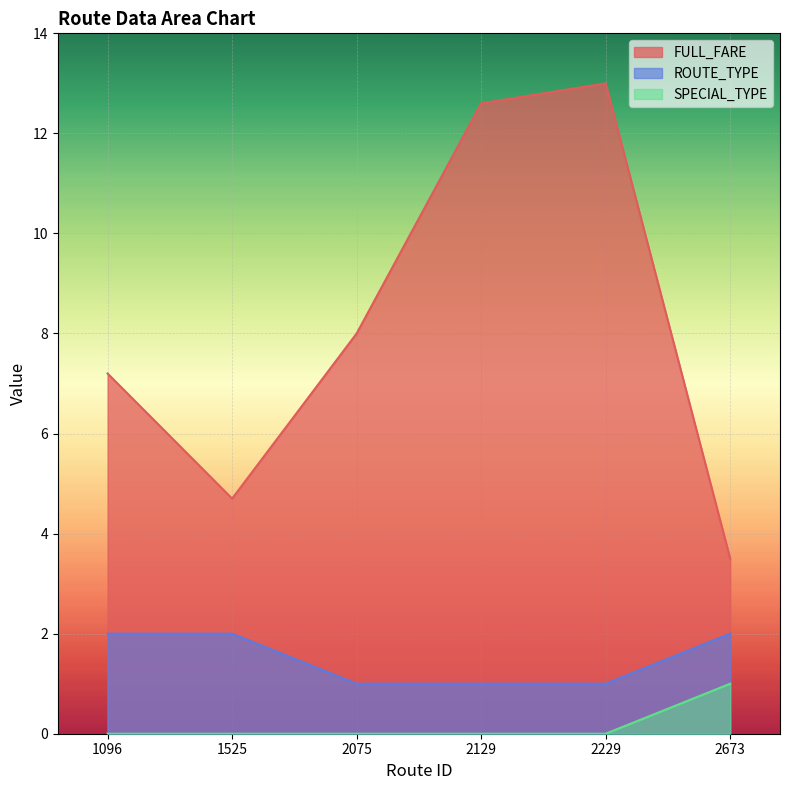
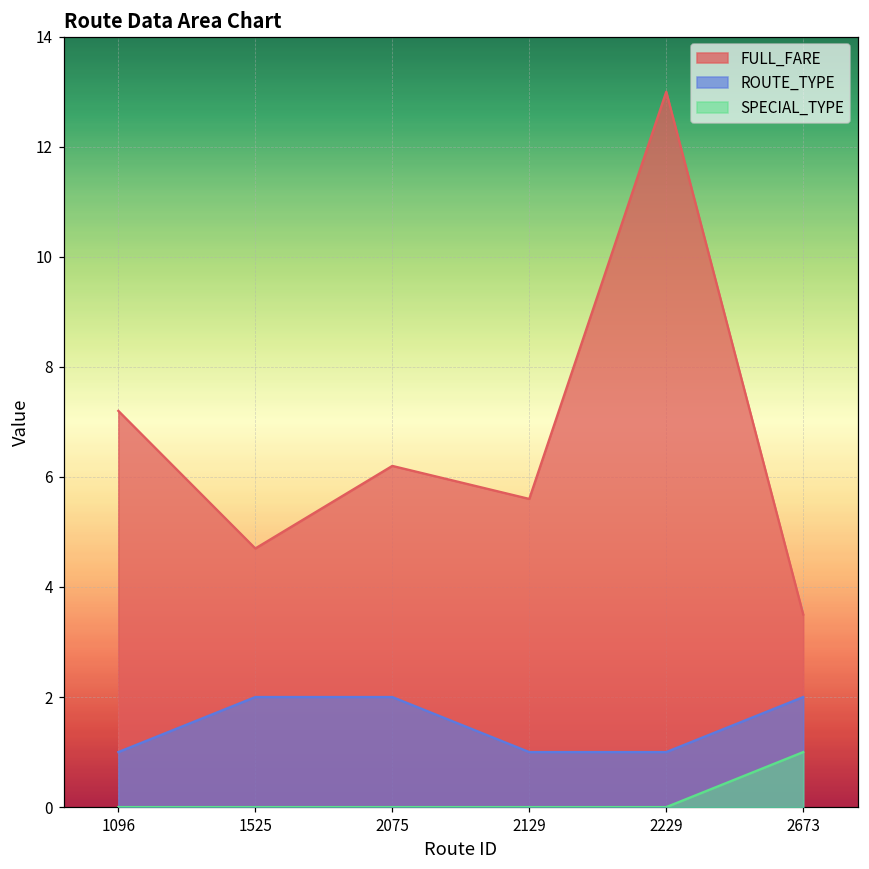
  {
    "FULL_FARE": {
      "1096": 7.2,
      "1525": 4.7,
-     "2075": 8.0,
-     "2129": 12.6,
+     "2075": 6.2,
+     "2129": 5.6,
      "2229": 13.0,
      "2673": 3.5
    },
    "ROUTE_TYPE": {
-     "1096": 2,
+     "1096": 1,
      "1525": 2,
-     "2075": 1,
+     "2075": 2,
      "2129": 1,
      "2229": 1,
      "2673": 2
    },
    "SPECIAL_TYPE": {
      "1096": 0.0,
      "1525": 0.0,
      "2075": 0.0,
      "2129": 0.0,
      "2229": 0.0,
      "2673": 1.0
    }
  }
